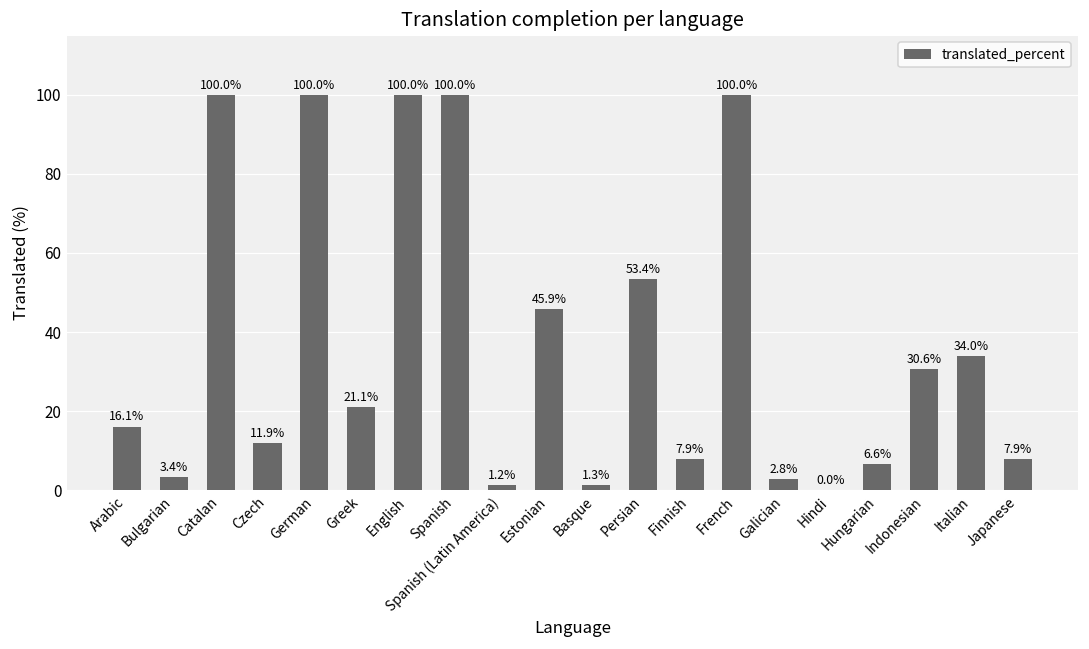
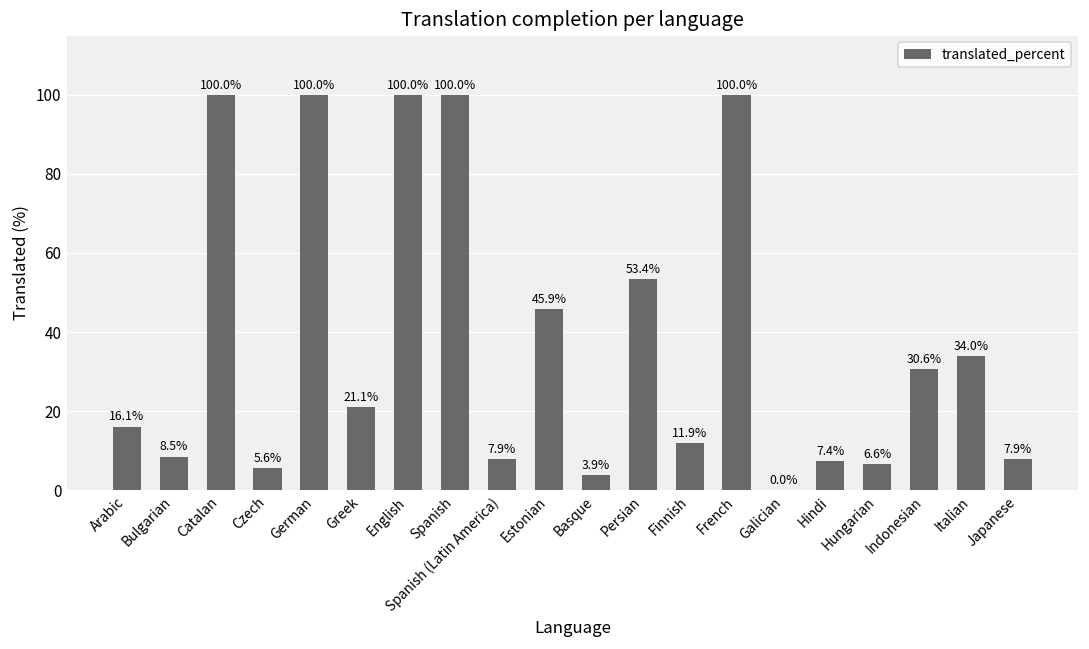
  {
    "Arabic": "16.1%",
-   "Bulgarian": "3.4%",
+   "Bulgarian": "8.5%",
    "Catalan": "100.0%",
-   "Czech": "11.9%",
+   "Czech": "5.6%",
    "German": "100.0%",
    "Greek": "21.1%",
    "English": "100.0%",
    "Spanish": "100.0%",
-   "Spanish (Latin America)": "1.2%",
+   "Spanish (Latin America)": "7.9%",
    "Estonian": "45.9%",
-   "Basque": "1.3%",
+   "Basque": "3.9%",
    "Persian": "53.4%",
-   "Finnish": "7.9%",
+   "Finnish": "11.9%",
    "French": "100.0%",
-   "Galician": "2.8%",
-   "Hindi": "0.0%",
+   "Galician": "0.0%",
+   "Hindi": "7.4%",
    "Hungarian": "6.6%",
    "Indonesian": "30.6%",
    "Italian": "34.0%",
    "Japanese": "7.9%"
  }
